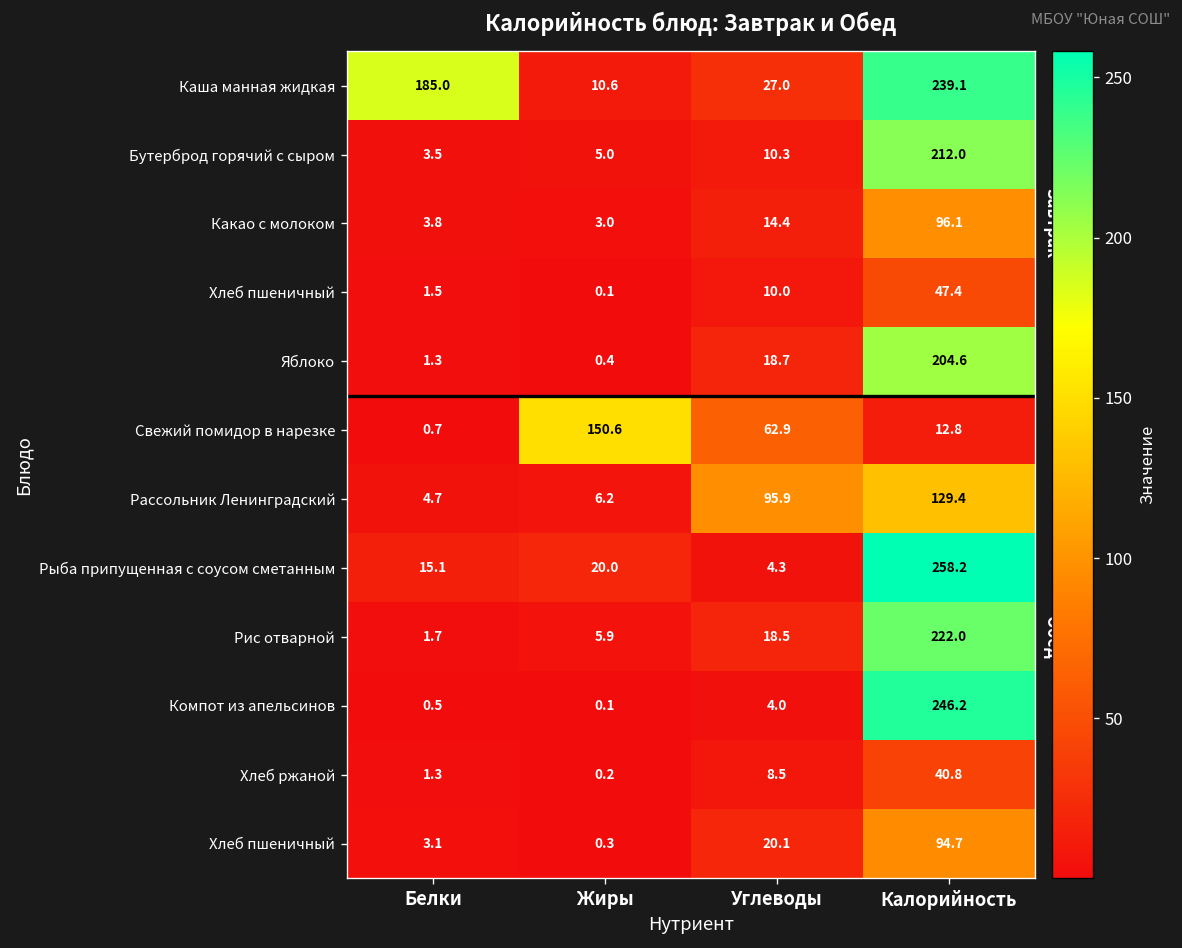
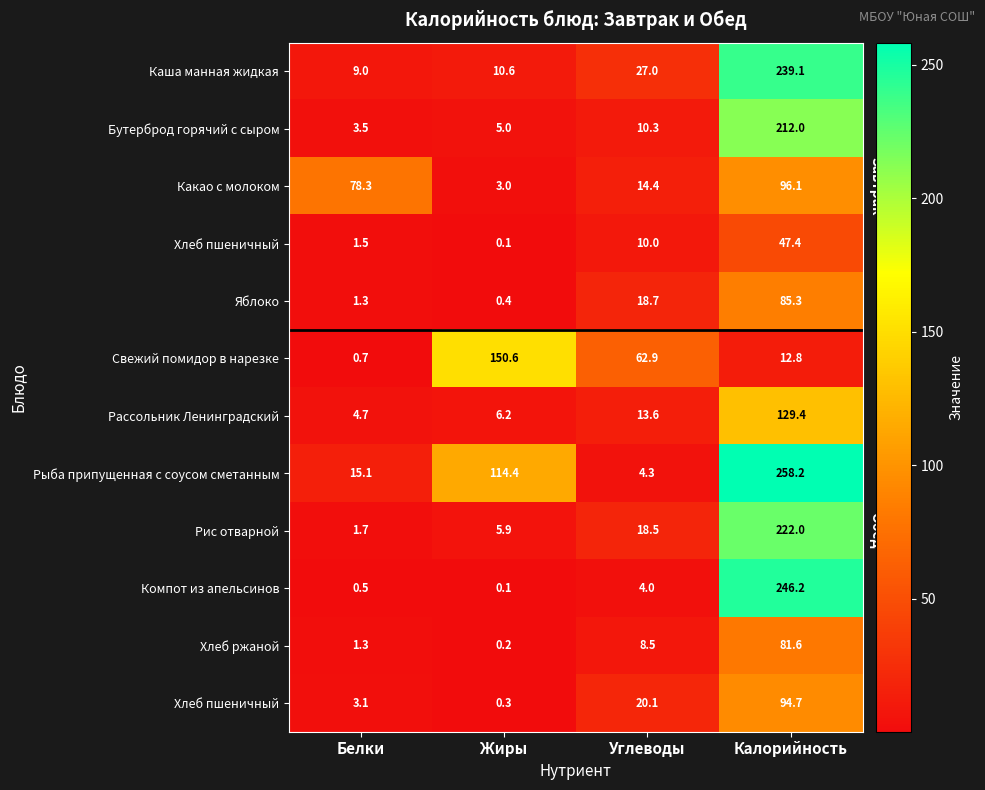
  {
    "Каша манная жидкая": {
-     "Белки": 185.0,
+     "Белки": 9.0,
      "Жиры": 10.6,
      "Углеводы": 27.0,
      "Калорийность": 239.1
    },
    "Бутерброд горячий с сыром": {
      "Белки": 3.5,
      "Жиры": 5.0,
      "Углеводы": 10.3,
      "Калорийность": 212.0
    },
    "Какао с молоком": {
-     "Белки": 3.8,
+     "Белки": 78.3,
      "Жиры": 3.0,
      "Углеводы": 14.4,
      "Калорийность": 96.1
    },
    "Яблоко": {
      "Белки": 1.3,
      "Жиры": 0.4,
      "Углеводы": 18.7,
-     "Калорийность": 204.6
+     "Калорийность": 85.3
    },
    "Свежий помидор в нарезке": {
      "Белки": 0.7,
      "Жиры": 150.6,
      "Углеводы": 62.9,
      "Калорийность": 12.8
    },
    "Рассольник Ленинградский": {
      "Белки": 4.7,
      "Жиры": 6.2,
-     "Углеводы": 95.9,
+     "Углеводы": 13.6,
      "Калорийность": 129.4
    },
    "Рыба припущенная с соусом сметанным": {
      "Белки": 15.1,
-     "Жиры": 20.0,
+     "Жиры": 114.4,
      "Углеводы": 4.3,
      "Калорийность": 258.2
    },
    "Рис отварной": {
      "Белки": 1.7,
      "Жиры": 5.9,
      "Углеводы": 18.5,
      "Калорийность": 222.0
    },
    "Компот из апельсинов": {
      "Белки": 0.5,
      "Жиры": 0.1,
      "Углеводы": 4.0,
      "Калорийность": 246.2
    },
    "Хлеб ржаной": {
      "Белки": 1.3,
      "Жиры": 0.2,
      "Углеводы": 8.5,
-     "Калорийность": 40.8
+     "Калорийность": 81.6
    }
  }
